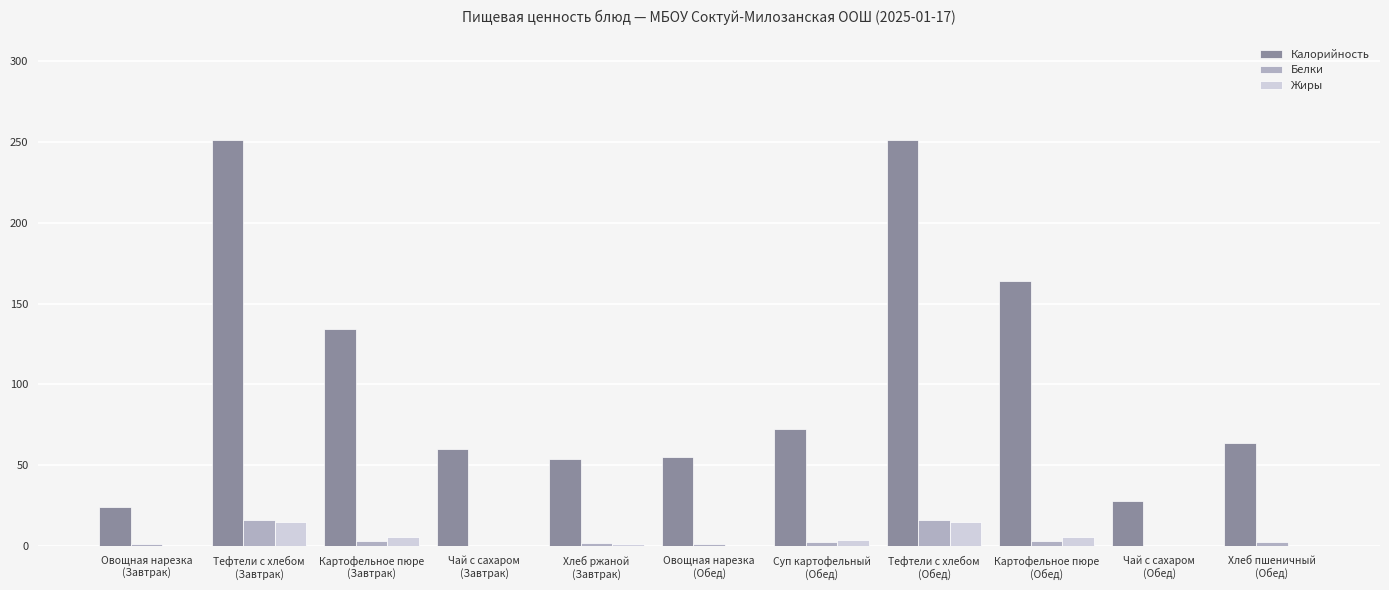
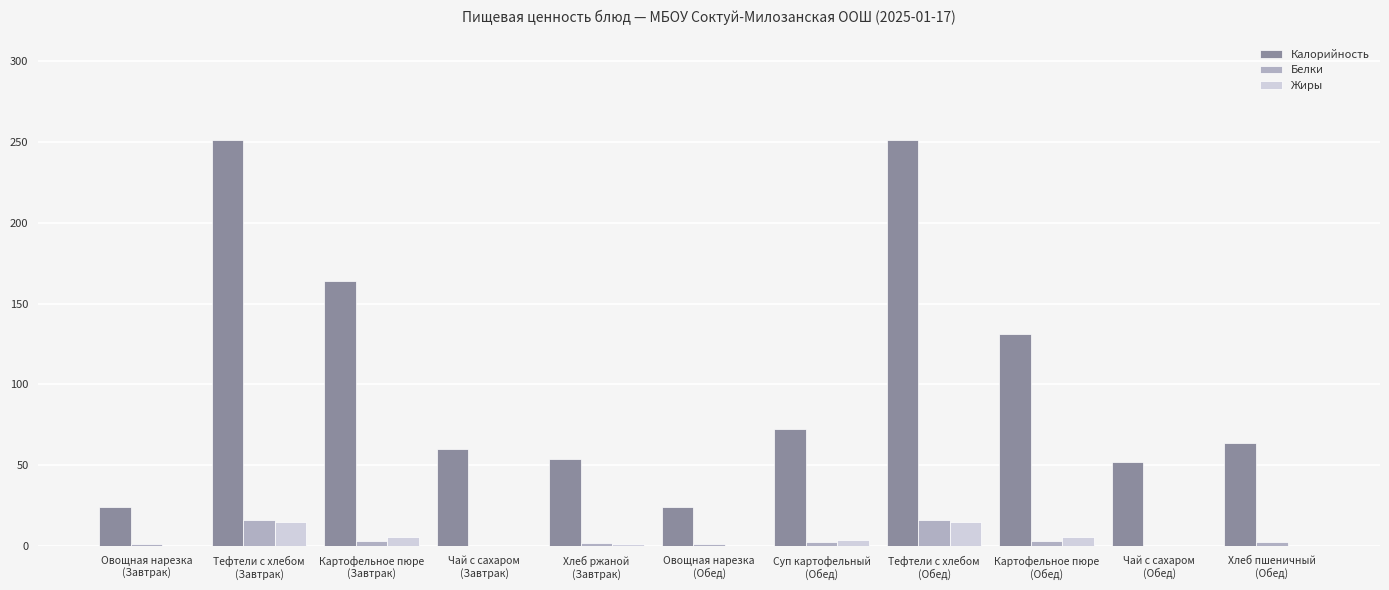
  {
    "Калорийность": {
      "Овощная нарезка (Завтрак)": 24,
      "Тефтели c хлебом (Завтрак)": 251,
-     "Картофельное пюре (Завтрак)": 134,
+     "Картофельное пюре (Завтрак)": 164,
      "Чай с сахаром (Завтрак)": 60,
      "Хлеб ржаной (Завтрак)": 54,
-     "Овощная нарезка (Обед)": 55,
+     "Овощная нарезка (Обед)": 24,
      "Суп картофельный (Обед)": 72,
      "Тефтели c хлебом (Обед)": 251,
-     "Картофельное пюре (Обед)": 164,
-     "Чай с сахаром (Обед)": 28,
+     "Картофельное пюре (Обед)": 131,
+     "Чай с сахаром (Обед)": 52,
      "Хлеб пшеничный (Обед)": 64
    }
  }
